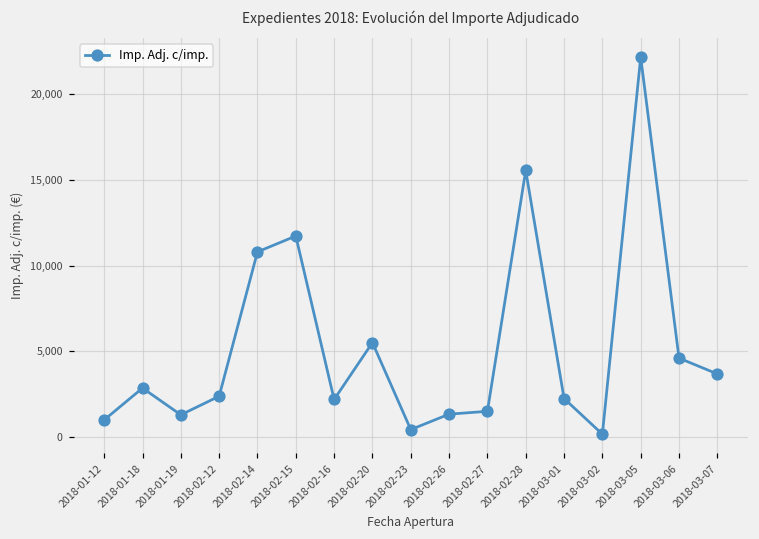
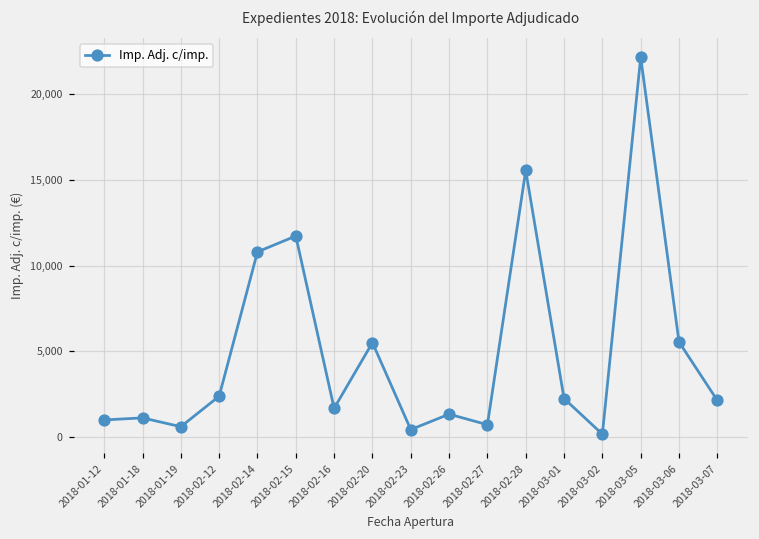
  {
    "2018-01-12": "1,000",
-   "2018-01-18": "2,900",
-   "2018-01-19": "1,300",
+   "2018-01-18": "1,100",
+   "2018-01-19": "600",
    "2018-02-12": "2,400",
    "2018-02-14": "10,800",
    "2018-02-15": "11,700",
-   "2018-02-16": "2,200",
+   "2018-02-16": "1,700",
    "2018-02-20": "5,500",
    "2018-02-23": "400",
    "2018-02-26": "1,300",
-   "2018-02-27": "1,500",
+   "2018-02-27": "700",
    "2018-02-28": "15,500",
    "2018-03-01": "2,200",
    "2018-03-02": "200",
    "2018-03-05": "22,100",
-   "2018-03-06": "4,600",
-   "2018-03-07": "3,700"
+   "2018-03-06": "5,500",
+   "2018-03-07": "2,100"
  }
